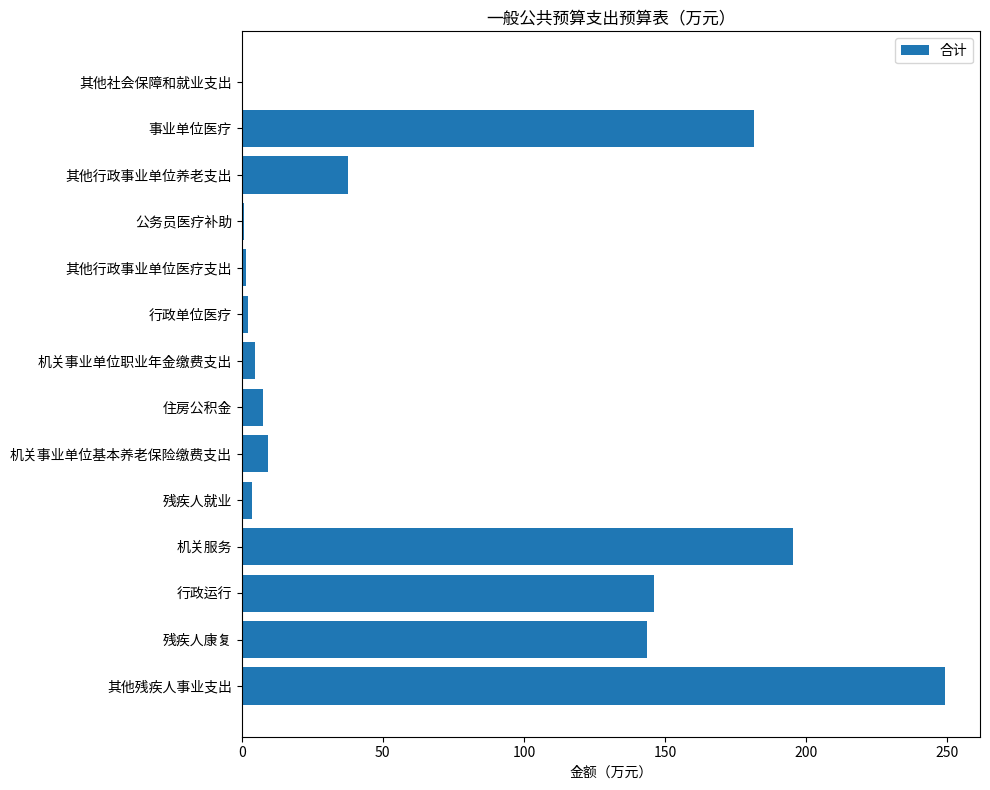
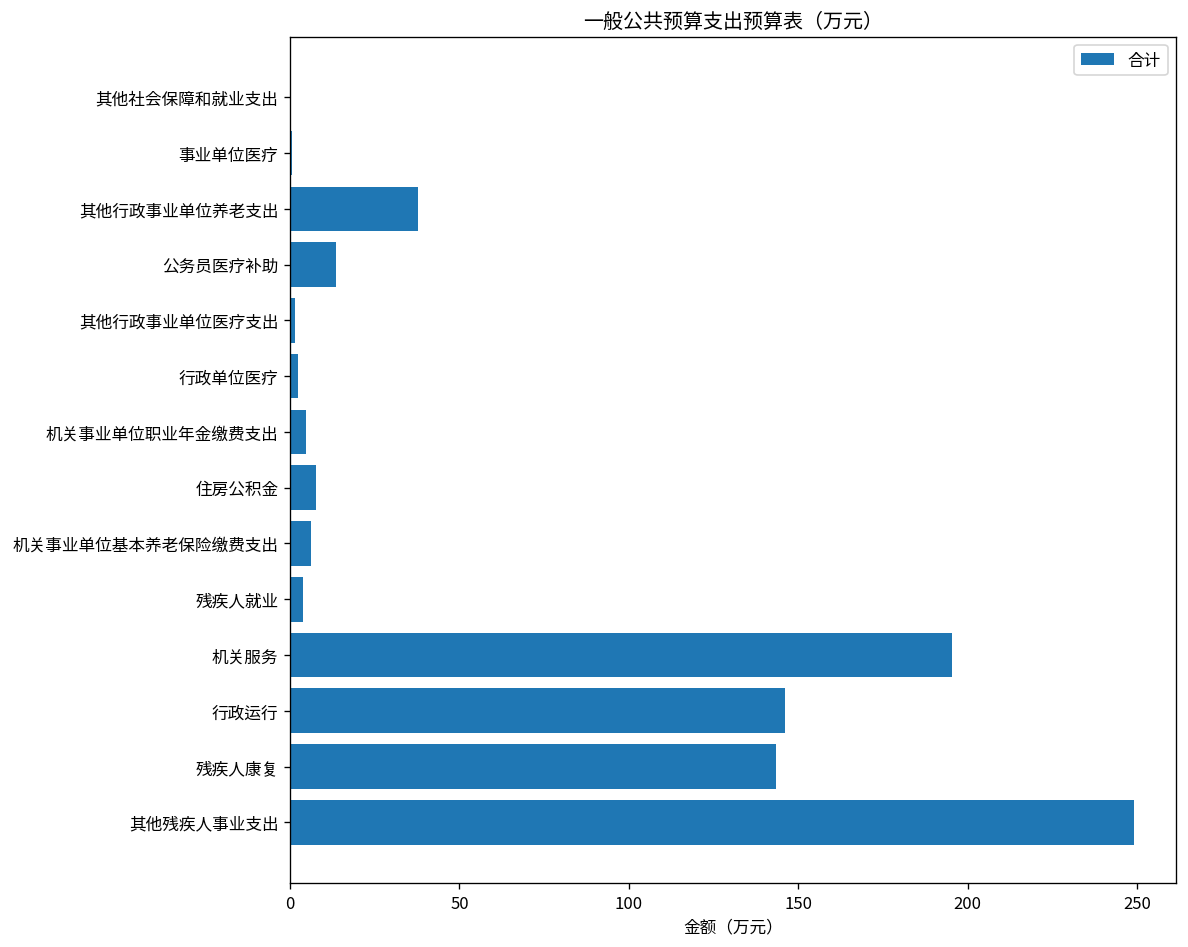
  {
-   "事业单位医疗": 181,
+   "事业单位医疗": 1,
    "其他行政事业单位养老支出": 38,
-   "公务员医疗补助": 1,
+   "公务员医疗补助": 13,
    "其他行政事业单位医疗支出": 1,
    "行政单位医疗": 2,
    "机关事业单位职业年金缴费支出": 5,
    "住房公积金": 8,
-   "机关事业单位基本养老保险缴费支出": 9,
+   "机关事业单位基本养老保险缴费支出": 6,
    "残疾人就业": 4,
    "机关服务": 195,
    "行政运行": 146,
    "残疾人康复": 144,
    "其他残疾人事业支出": 249
  }
